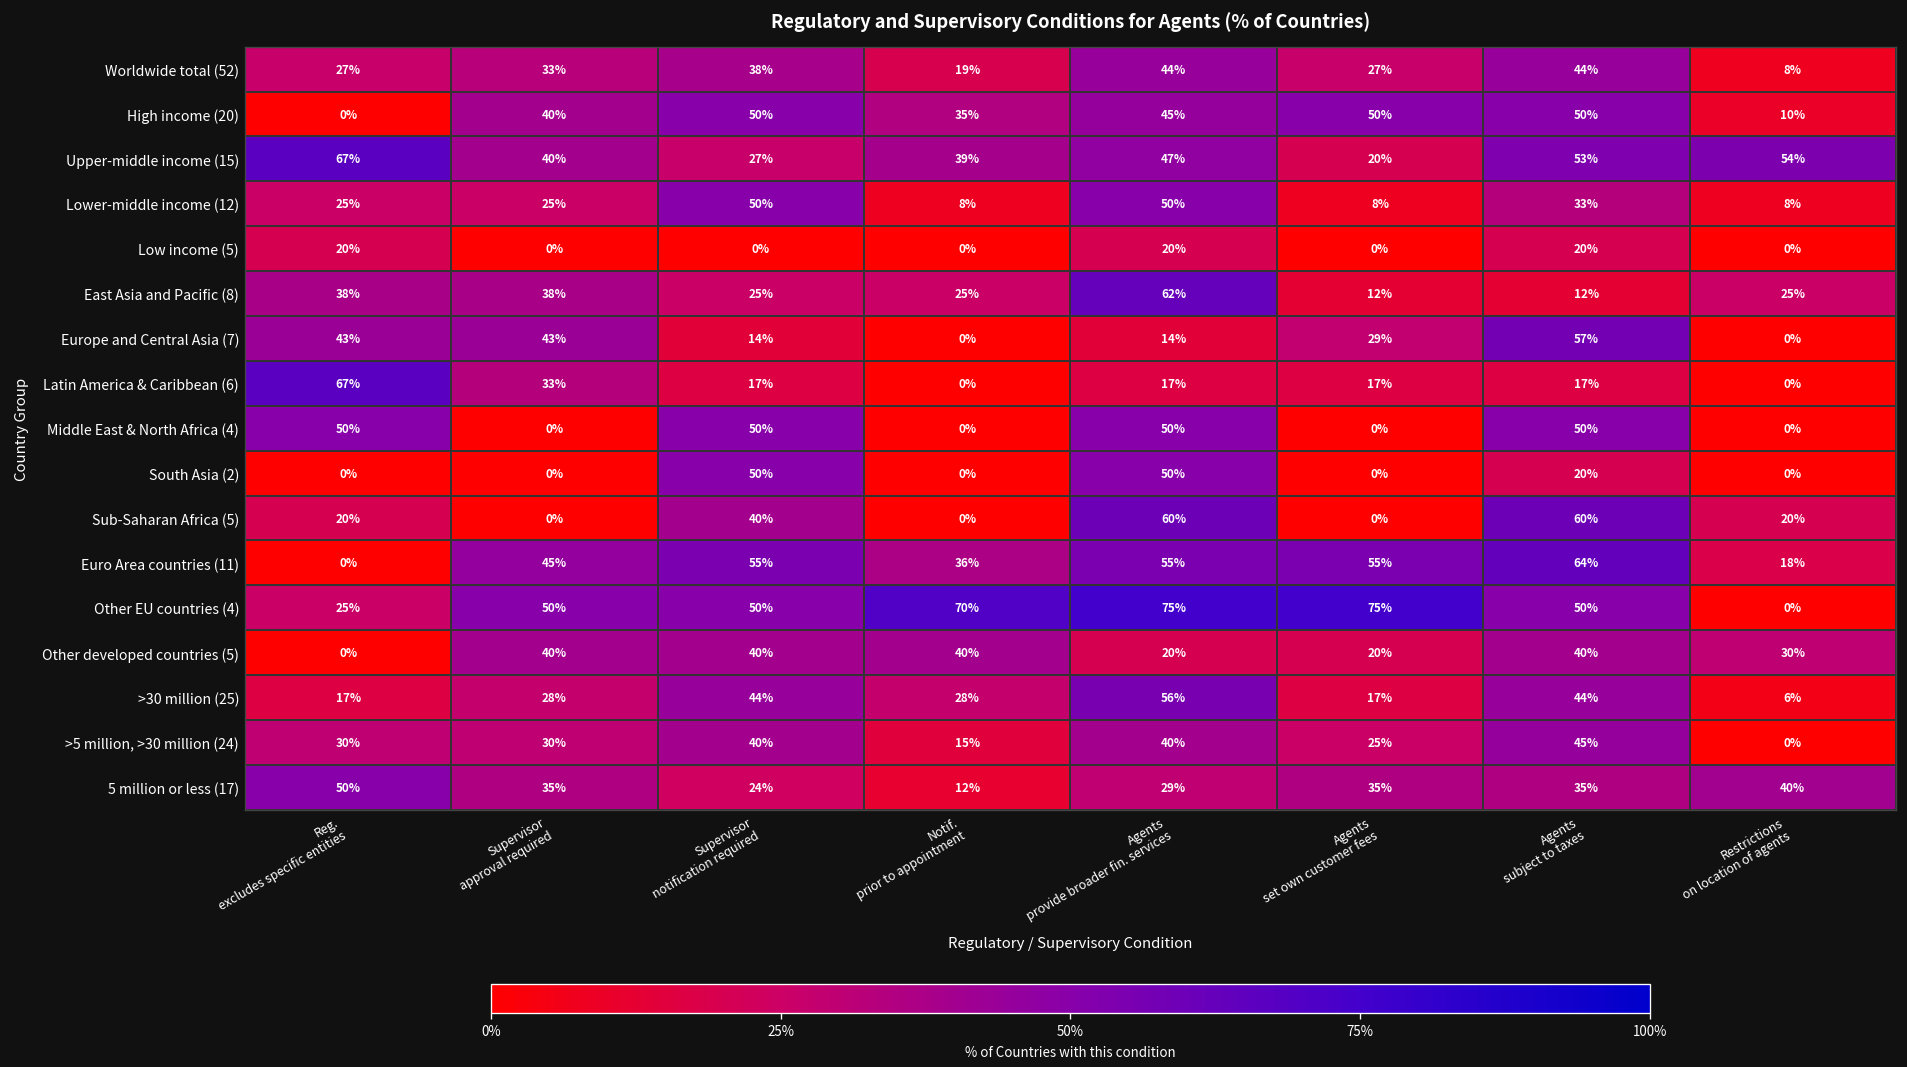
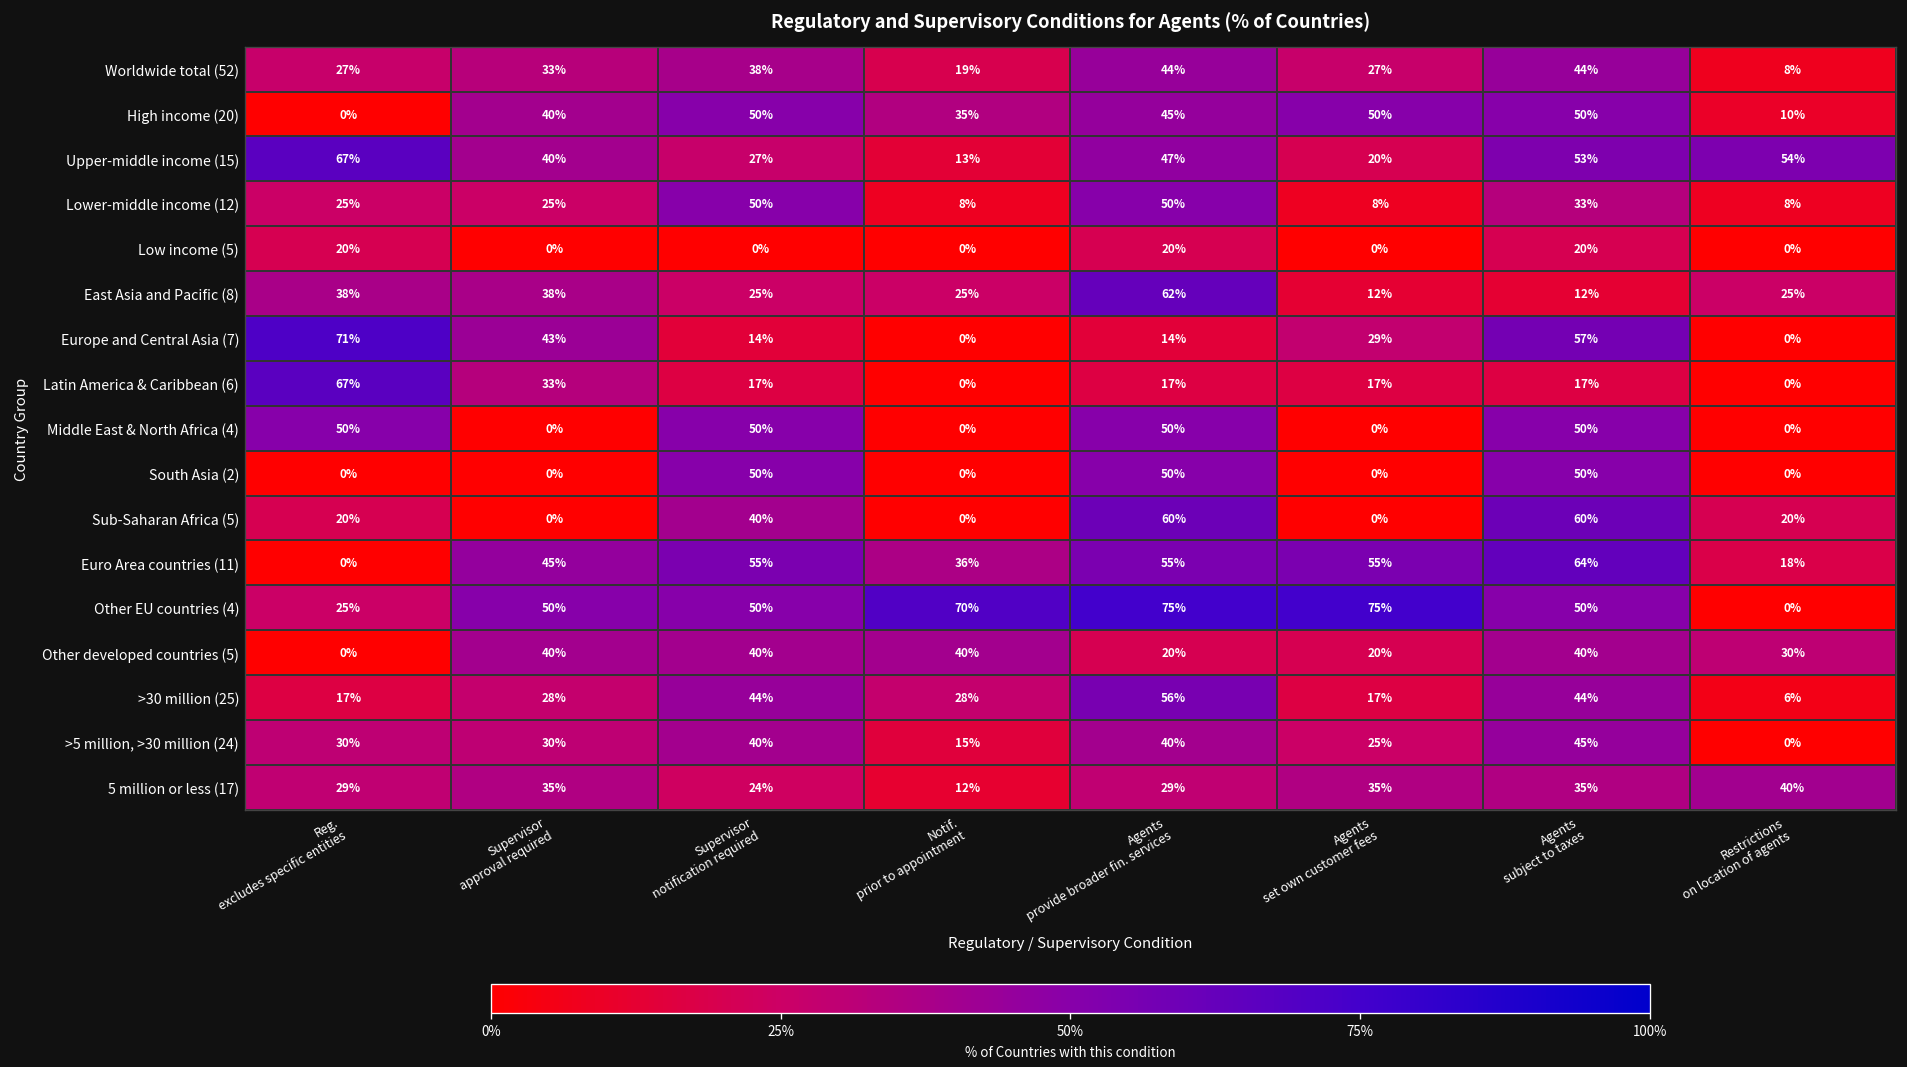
  {
    "Worldwide total (52)": {
      "Reg. excludes specific entities": "27%",
      "Supervisor approval required": "33%",
      "Supervisor notification required": "38%",
      "Notif. prior to appointment": "19%",
      "Agents provide broader fin. services": "44%",
      "Agents set own customer fees": "27%",
      "Agents subject to taxes": "44%",
      "Restrictions on location of agents": "8%"
    },
    "High income (20)": {
      "Reg. excludes specific entities": "0%",
      "Supervisor approval required": "40%",
      "Supervisor notification required": "50%",
      "Notif. prior to appointment": "35%",
      "Agents provide broader fin. services": "45%",
      "Agents set own customer fees": "50%",
      "Agents subject to taxes": "50%",
      "Restrictions on location of agents": "10%"
    },
    "Upper-middle income (15)": {
      "Reg. excludes specific entities": "67%",
      "Supervisor approval required": "40%",
      "Supervisor notification required": "27%",
-     "Notif. prior to appointment": "39%",
+     "Notif. prior to appointment": "13%",
      "Agents provide broader fin. services": "47%",
      "Agents set own customer fees": "20%",
      "Agents subject to taxes": "53%",
      "Restrictions on location of agents": "54%"
    },
    "Lower-middle income (12)": {
      "Reg. excludes specific entities": "25%",
      "Supervisor approval required": "25%",
      "Supervisor notification required": "50%",
      "Notif. prior to appointment": "8%",
      "Agents provide broader fin. services": "50%",
      "Agents set own customer fees": "8%",
      "Agents subject to taxes": "33%",
      "Restrictions on location of agents": "8%"
    },
    "Low income (5)": {
      "Reg. excludes specific entities": "20%",
      "Supervisor approval required": "0%",
      "Supervisor notification required": "0%",
      "Notif. prior to appointment": "0%",
      "Agents provide broader fin. services": "20%",
      "Agents set own customer fees": "0%",
      "Agents subject to taxes": "20%",
      "Restrictions on location of agents": "0%"
    },
    "East Asia and Pacific (8)": {
      "Reg. excludes specific entities": "38%",
      "Supervisor approval required": "38%",
      "Supervisor notification required": "25%",
      "Notif. prior to appointment": "25%",
      "Agents provide broader fin. services": "62%",
      "Agents set own customer fees": "12%",
      "Agents subject to taxes": "12%",
      "Restrictions on location of agents": "25%"
    },
    "Europe and Central Asia (7)": {
-     "Reg. excludes specific entities": "43%",
+     "Reg. excludes specific entities": "71%",
      "Supervisor approval required": "43%",
      "Supervisor notification required": "14%",
      "Notif. prior to appointment": "0%",
      "Agents provide broader fin. services": "14%",
      "Agents set own customer fees": "29%",
      "Agents subject to taxes": "57%",
      "Restrictions on location of agents": "0%"
    },
    "Latin America & Caribbean (6)": {
      "Reg. excludes specific entities": "67%",
      "Supervisor approval required": "33%",
      "Supervisor notification required": "17%",
      "Notif. prior to appointment": "0%",
      "Agents provide broader fin. services": "17%",
      "Agents set own customer fees": "17%",
      "Agents subject to taxes": "17%",
      "Restrictions on location of agents": "0%"
    },
    "Middle East & North Africa (4)": {
      "Reg. excludes specific entities": "50%",
      "Supervisor approval required": "0%",
      "Supervisor notification required": "50%",
      "Notif. prior to appointment": "0%",
      "Agents provide broader fin. services": "50%",
      "Agents set own customer fees": "0%",
      "Agents subject to taxes": "50%",
      "Restrictions on location of agents": "0%"
    },
    "South Asia (2)": {
      "Reg. excludes specific entities": "0%",
      "Supervisor approval required": "0%",
      "Supervisor notification required": "50%",
      "Notif. prior to appointment": "0%",
      "Agents provide broader fin. services": "50%",
      "Agents set own customer fees": "0%",
-     "Agents subject to taxes": "20%",
+     "Agents subject to taxes": "50%",
      "Restrictions on location of agents": "0%"
    },
    "Sub-Saharan Africa (5)": {
      "Reg. excludes specific entities": "20%",
      "Supervisor approval required": "0%",
      "Supervisor notification required": "40%",
      "Notif. prior to appointment": "0%",
      "Agents provide broader fin. services": "60%",
      "Agents set own customer fees": "0%",
      "Agents subject to taxes": "60%",
      "Restrictions on location of agents": "20%"
    },
    "Euro Area countries (11)": {
      "Reg. excludes specific entities": "0%",
      "Supervisor approval required": "45%",
      "Supervisor notification required": "55%",
      "Notif. prior to appointment": "36%",
      "Agents provide broader fin. services": "55%",
      "Agents set own customer fees": "55%",
      "Agents subject to taxes": "64%",
      "Restrictions on location of agents": "18%"
    },
    "Other EU countries (4)": {
      "Reg. excludes specific entities": "25%",
      "Supervisor approval required": "50%",
      "Supervisor notification required": "50%",
      "Notif. prior to appointment": "70%",
      "Agents provide broader fin. services": "75%",
      "Agents set own customer fees": "75%",
      "Agents subject to taxes": "50%",
      "Restrictions on location of agents": "0%"
    },
    "Other developed countries (5)": {
      "Reg. excludes specific entities": "0%",
      "Supervisor approval required": "40%",
      "Supervisor notification required": "40%",
      "Notif. prior to appointment": "40%",
      "Agents provide broader fin. services": "20%",
      "Agents set own customer fees": "20%",
      "Agents subject to taxes": "40%",
      "Restrictions on location of agents": "30%"
    },
    ">30 million (25)": {
      "Reg. excludes specific entities": "17%",
      "Supervisor approval required": "28%",
      "Supervisor notification required": "44%",
      "Notif. prior to appointment": "28%",
      "Agents provide broader fin. services": "56%",
      "Agents set own customer fees": "17%",
      "Agents subject to taxes": "44%",
      "Restrictions on location of agents": "6%"
    },
    ">5 million, >30 million (24)": {
      "Reg. excludes specific entities": "30%",
      "Supervisor approval required": "30%",
      "Supervisor notification required": "40%",
      "Notif. prior to appointment": "15%",
      "Agents provide broader fin. services": "40%",
      "Agents set own customer fees": "25%",
      "Agents subject to taxes": "45%",
      "Restrictions on location of agents": "0%"
    },
    "5 million or less (17)": {
-     "Reg. excludes specific entities": "50%",
+     "Reg. excludes specific entities": "29%",
      "Supervisor approval required": "35%",
      "Supervisor notification required": "24%",
      "Notif. prior to appointment": "12%",
      "Agents provide broader fin. services": "29%",
      "Agents set own customer fees": "35%",
      "Agents subject to taxes": "35%",
      "Restrictions on location of agents": "40%"
    }
  }
